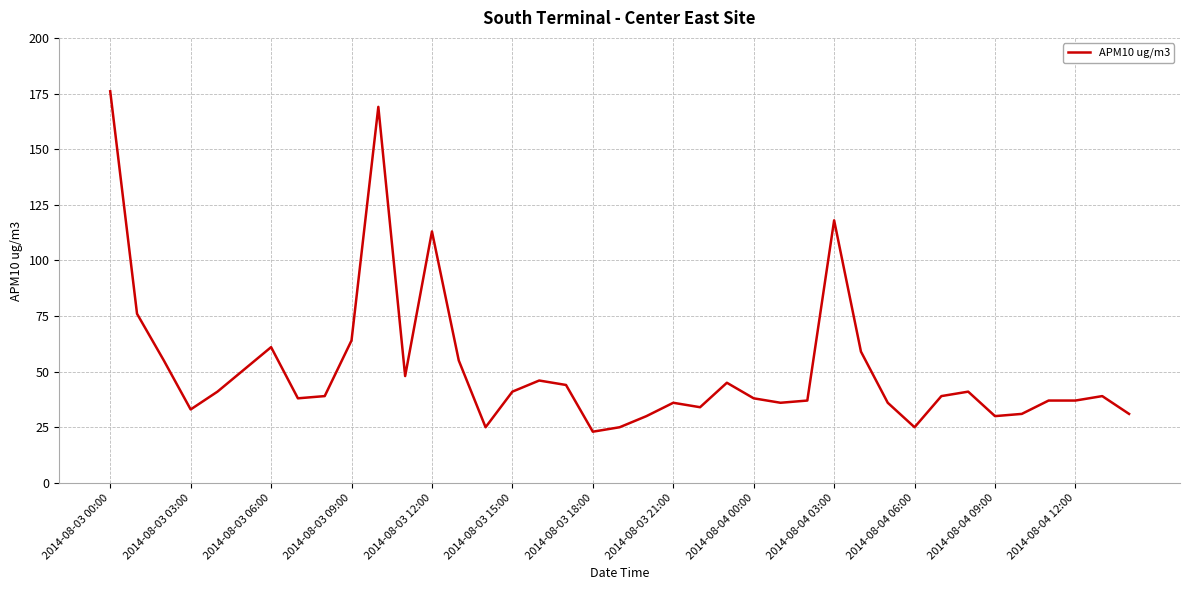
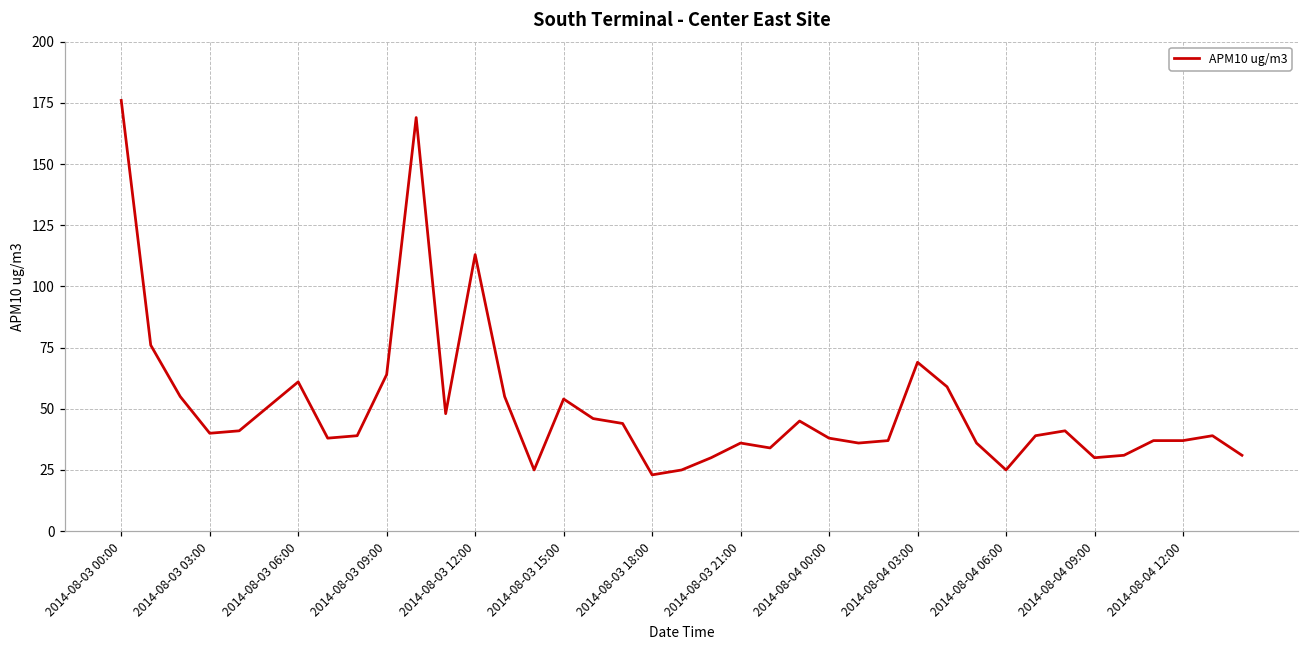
  {
    "2014-08-03 00:00": 176,
-   "2014-08-03 03:00": 33,
+   "2014-08-03 03:00": 40,
    "2014-08-03 06:00": 61,
    "2014-08-03 09:00": 64,
    "2014-08-03 12:00": 113,
-   "2014-08-03 15:00": 41,
+   "2014-08-03 15:00": 54,
    "2014-08-03 18:00": 23,
    "2014-08-03 21:00": 36,
    "2014-08-04 00:00": 38,
-   "2014-08-04 03:00": 118,
+   "2014-08-04 03:00": 69,
    "2014-08-04 06:00": 25,
    "2014-08-04 09:00": 30,
    "2014-08-04 12:00": 37
  }
